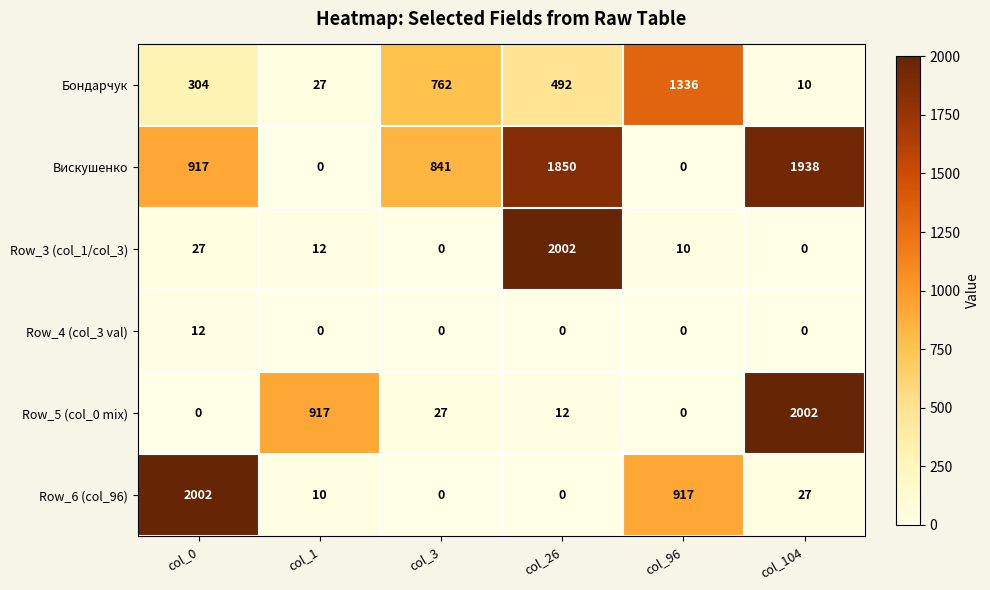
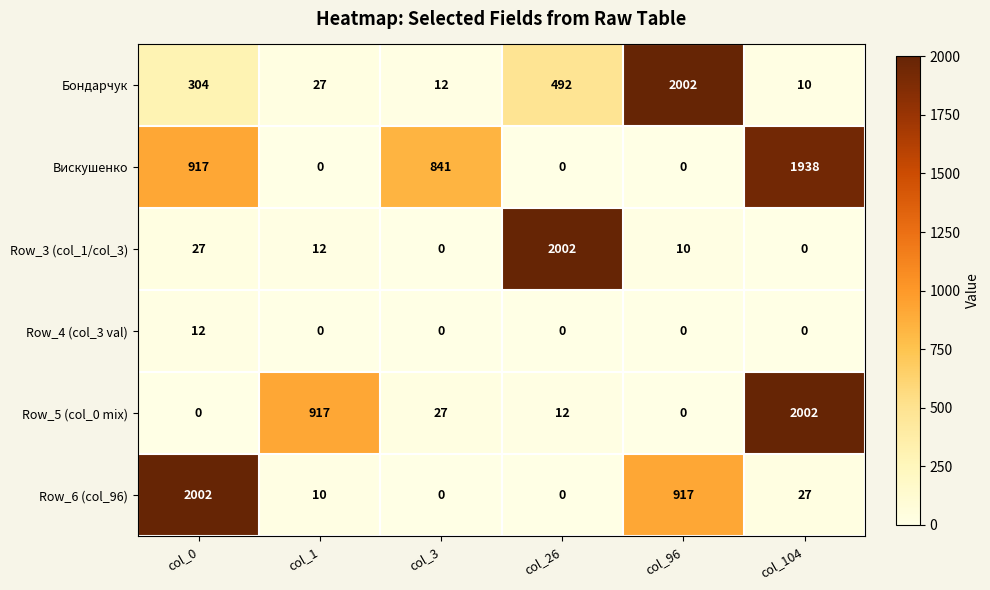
  {
    "Бондарчук": {
      "col_0": 304,
      "col_1": 27,
-     "col_3": 762,
+     "col_3": 12,
      "col_26": 492,
-     "col_96": 1336,
+     "col_96": 2002,
      "col_104": 10
    },
    "Вискушенко": {
      "col_0": 917,
      "col_1": 0,
      "col_3": 841,
-     "col_26": 1850,
+     "col_26": 0,
      "col_96": 0,
      "col_104": 1938
    },
    "Row_3 (col_1/col_3)": {
      "col_0": 27,
      "col_1": 12,
      "col_3": 0,
      "col_26": 2002,
      "col_96": 10,
      "col_104": 0
    },
    "Row_4 (col_3 val)": {
      "col_0": 12,
      "col_1": 0,
      "col_3": 0,
      "col_26": 0,
      "col_96": 0,
      "col_104": 0
    },
    "Row_5 (col_0 mix)": {
      "col_0": 0,
      "col_1": 917,
      "col_3": 27,
      "col_26": 12,
      "col_96": 0,
      "col_104": 2002
    },
    "Row_6 (col_96)": {
      "col_0": 2002,
      "col_1": 10,
      "col_3": 0,
      "col_26": 0,
      "col_96": 917,
      "col_104": 27
    }
  }
